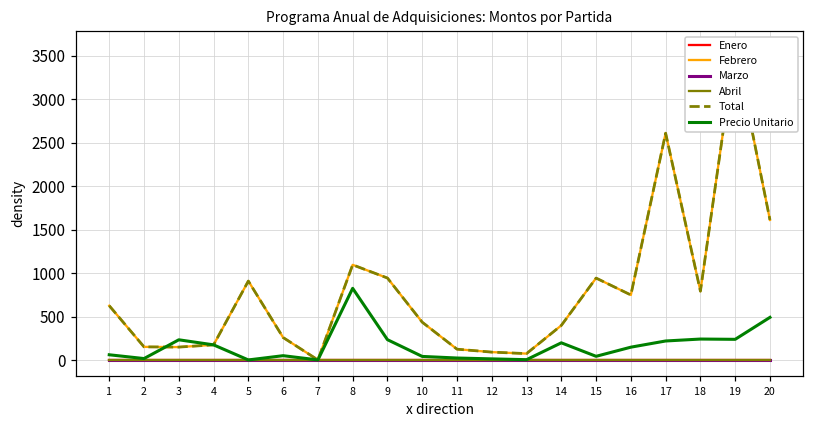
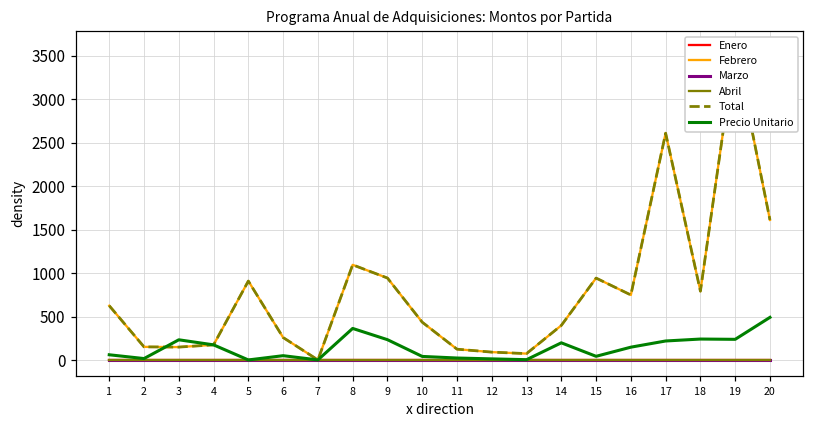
  {
    "Precio Unitario": {
      "1": 100,
      "3": 200,
      "6": 100,
-     "8": 800,
+     "8": 400,
      "9": 200,
      "10": 0,
      "14": 200,
      "15": 0,
      "16": 200,
      "17": 200,
      "18": 200,
      "19": 200,
      "20": 500
    }
  }
